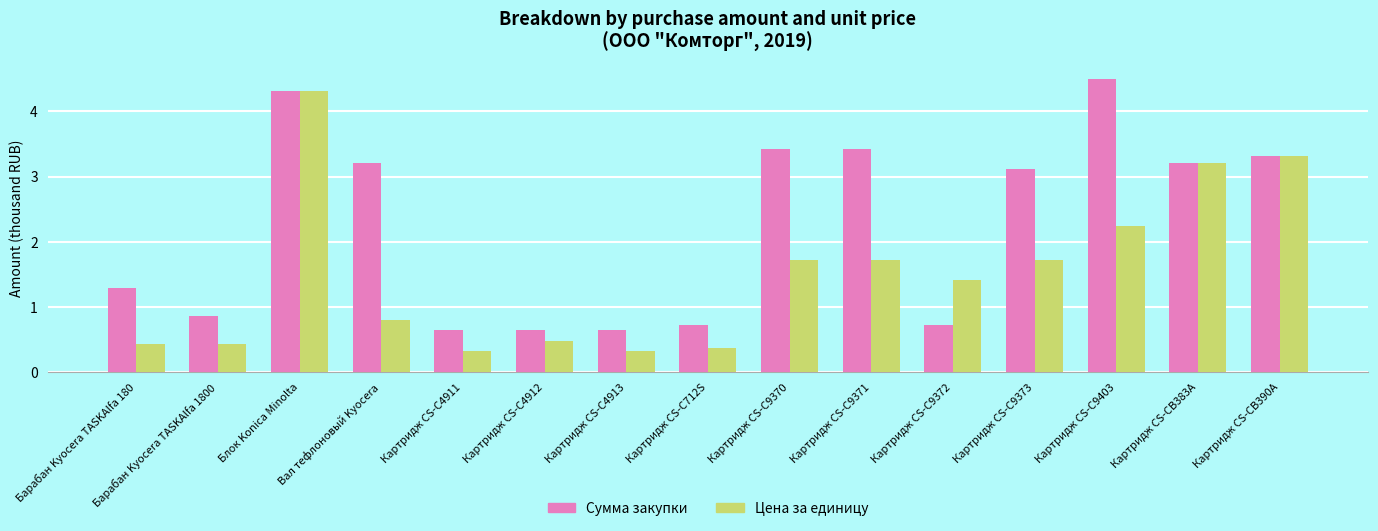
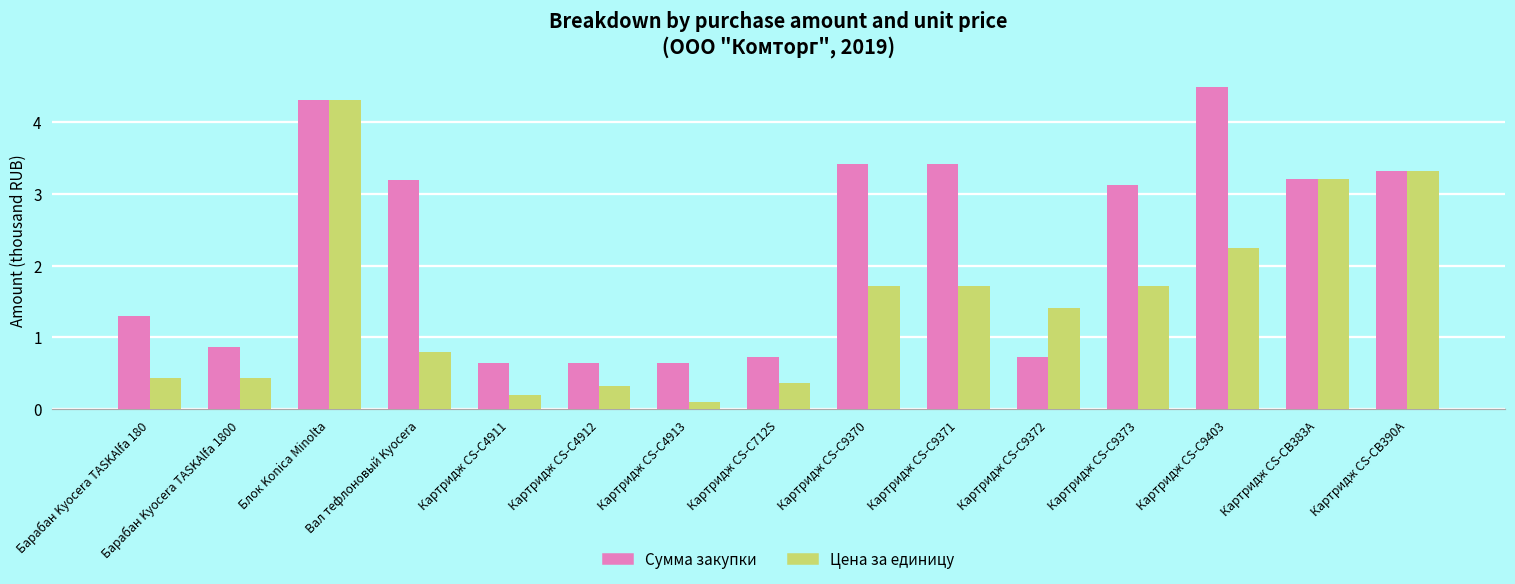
  {
    "Сумма закупки": {
      "Барабан Kyocera TASKAlfa 180": 1.3,
      "Барабан Kyocera TASKAlfa 1800": 0.9,
      "Блок Konica Minolta": 4.3,
      "Вал тефлоновый Kyocera": 3.2,
      "Картридж CS-C4911": 0.6,
      "Картридж CS-C4912": 0.6,
      "Картридж CS-C4913": 0.6,
      "Картридж CS-C712S": 0.7,
      "Картридж CS-C9370": 3.4,
      "Картридж CS-C9371": 3.4,
      "Картридж CS-C9372": 0.7,
      "Картридж CS-C9373": 3.1,
      "Картридж CS-C9403": 4.5,
      "Картридж CS-CB383A": 3.2,
      "Картридж CS-CB390A": 3.3
    },
    "Цена за единицу": {
      "Барабан Kyocera TASKAlfa 180": 0.4,
      "Барабан Kyocera TASKAlfa 1800": 0.4,
      "Блок Konica Minolta": 4.3,
      "Вал тефлоновый Kyocera": 0.8,
-     "Картридж CS-C4911": 0.3,
-     "Картридж CS-C4912": 0.5,
-     "Картридж CS-C4913": 0.3,
+     "Картридж CS-C4911": 0.2,
+     "Картридж CS-C4912": 0.3,
+     "Картридж CS-C4913": 0.1,
      "Картридж CS-C712S": 0.4,
      "Картридж CS-C9370": 1.7,
      "Картридж CS-C9371": 1.7,
      "Картридж CS-C9372": 1.4,
      "Картридж CS-C9373": 1.7,
      "Картридж CS-C9403": 2.2,
      "Картридж CS-CB383A": 3.2,
      "Картридж CS-CB390A": 3.3
    }
  }
